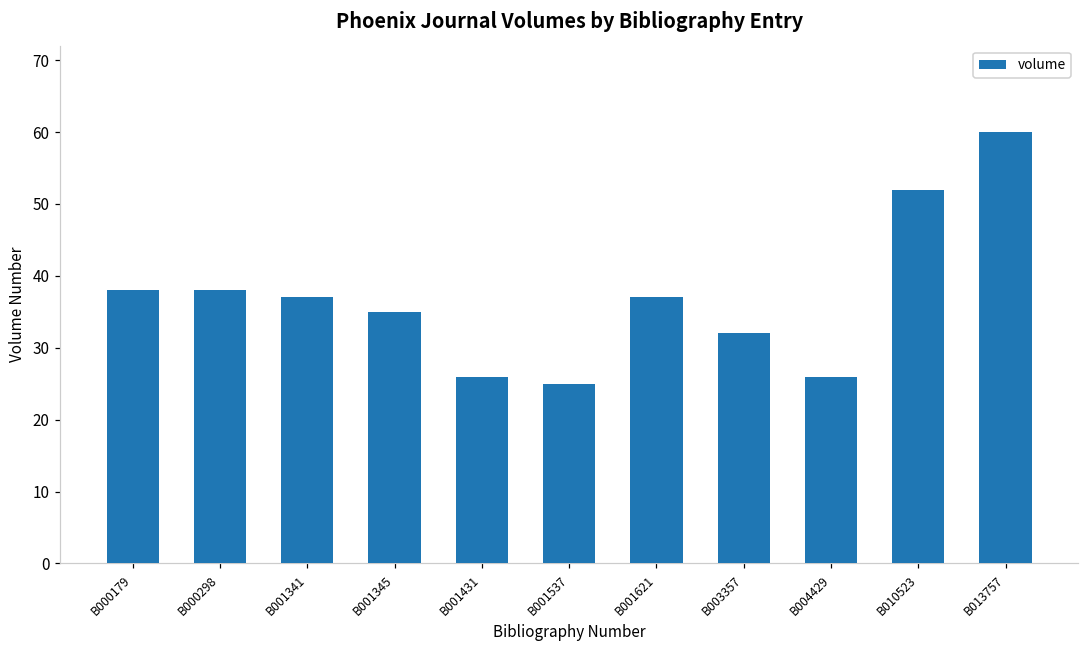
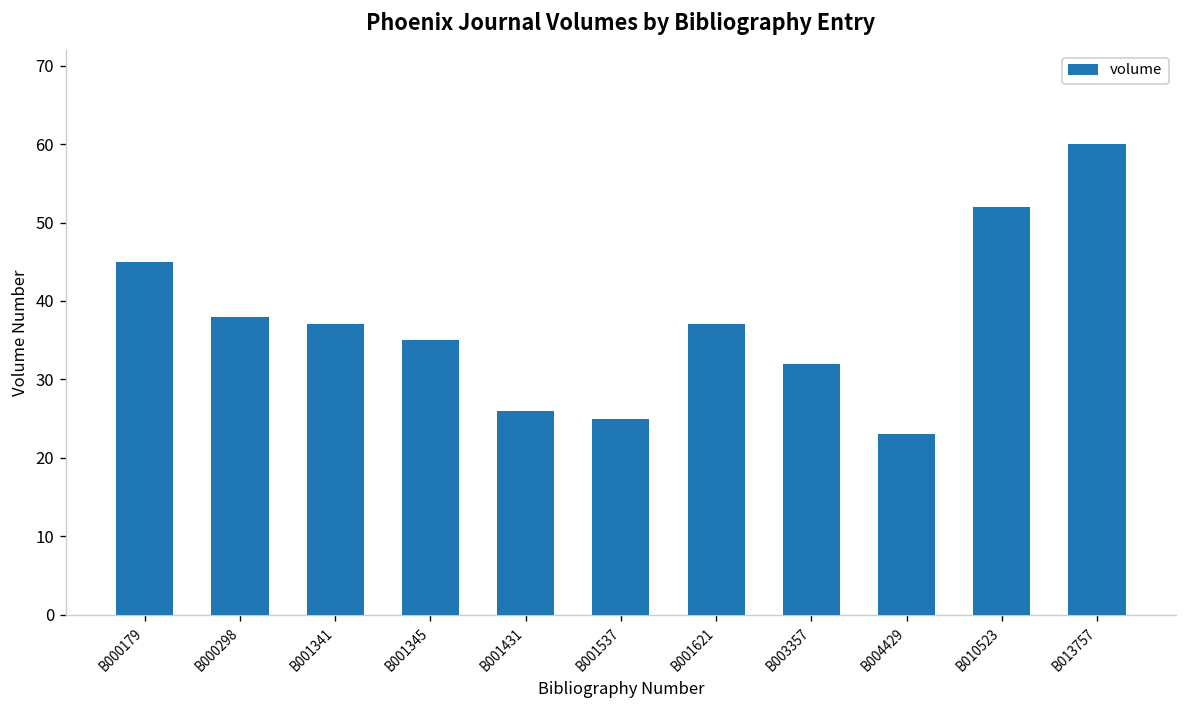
  {
-   "B000179": 38,
+   "B000179": 45,
    "B000298": 38,
    "B001341": 37,
    "B001345": 35,
    "B001431": 26,
    "B001537": 25,
    "B001621": 37,
    "B003357": 32,
-   "B004429": 26,
+   "B004429": 23,
    "B010523": 52,
    "B013757": 60
  }
